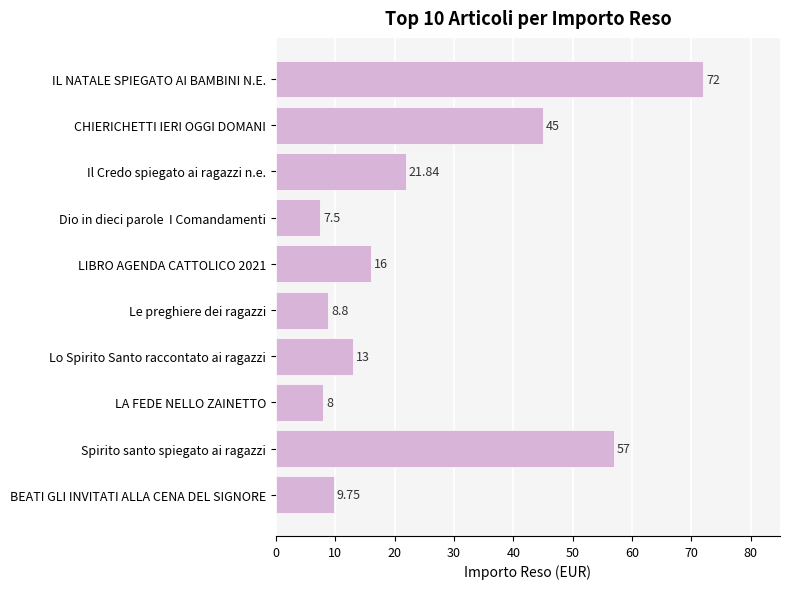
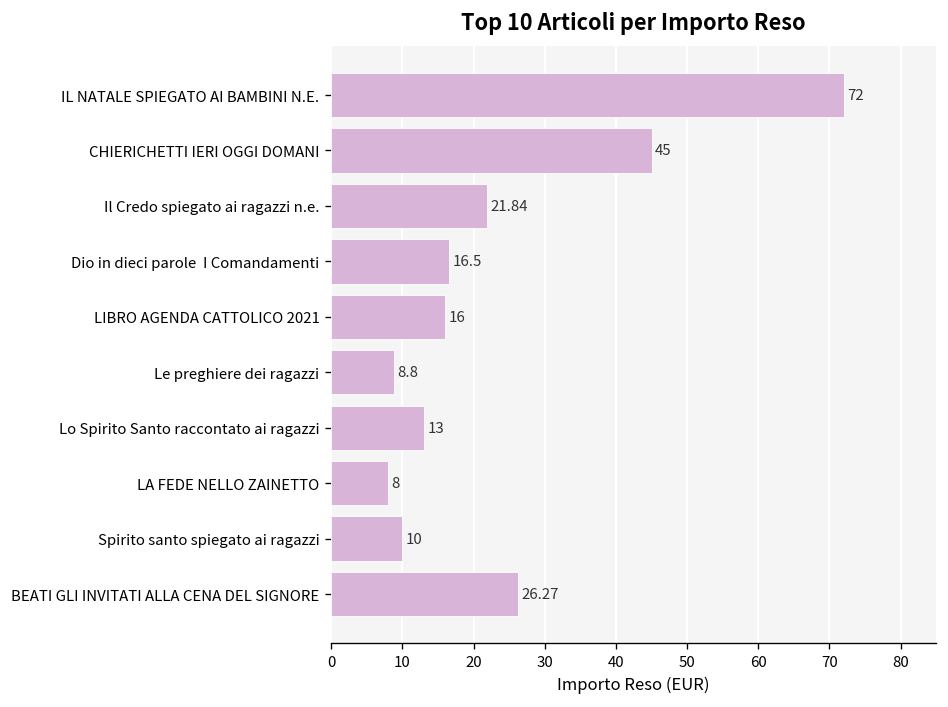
  {
    "IL NATALE SPIEGATO AI BAMBINI N.E.": 72,
    "CHIERICHETTI IERI OGGI DOMANI": 45,
    "Il Credo spiegato ai ragazzi n.e.": 21.84,
-   "Dio in dieci parole I Comandamenti": 7.5,
+   "Dio in dieci parole I Comandamenti": 16.5,
    "LIBRO AGENDA CATTOLICO 2021": 16,
    "Le preghiere dei ragazzi": 8.8,
    "Lo Spirito Santo raccontato ai ragazzi": 13,
    "LA FEDE NELLO ZAINETTO": 8,
-   "Spirito santo spiegato ai ragazzi": 57,
-   "BEATI GLI INVITATI ALLA CENA DEL SIGNORE": 9.75
+   "Spirito santo spiegato ai ragazzi": 10,
+   "BEATI GLI INVITATI ALLA CENA DEL SIGNORE": 26.27
  }
